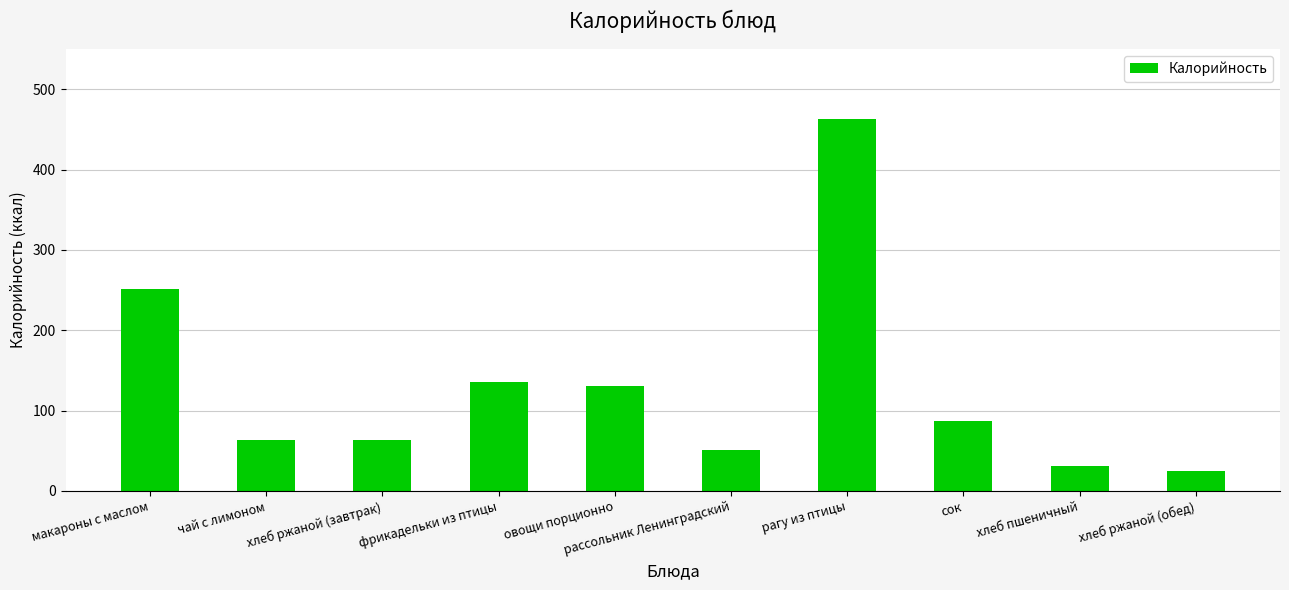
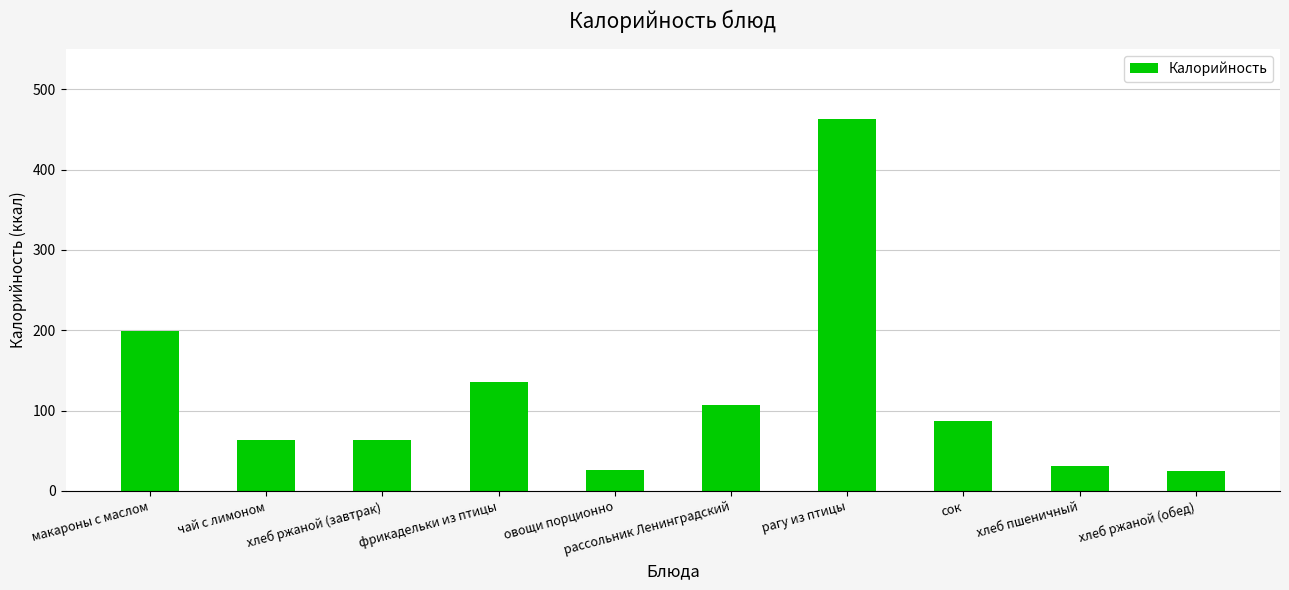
  {
-   "макароны с маслом": 250,
+   "макароны с маслом": 200,
    "чай с лимоном": 60,
    "хлеб ржаной (завтрак)": 60,
    "фрикадельки из птицы": 140,
-   "овощи порционно": 130,
-   "рассольник Ленинградский": 50,
+   "овощи порционно": 30,
+   "рассольник Ленинградский": 110,
    "рагу из птицы": 460,
    "сок": 90,
    "хлеб пшеничный": 30,
    "хлеб ржаной (обед)": 30
  }
